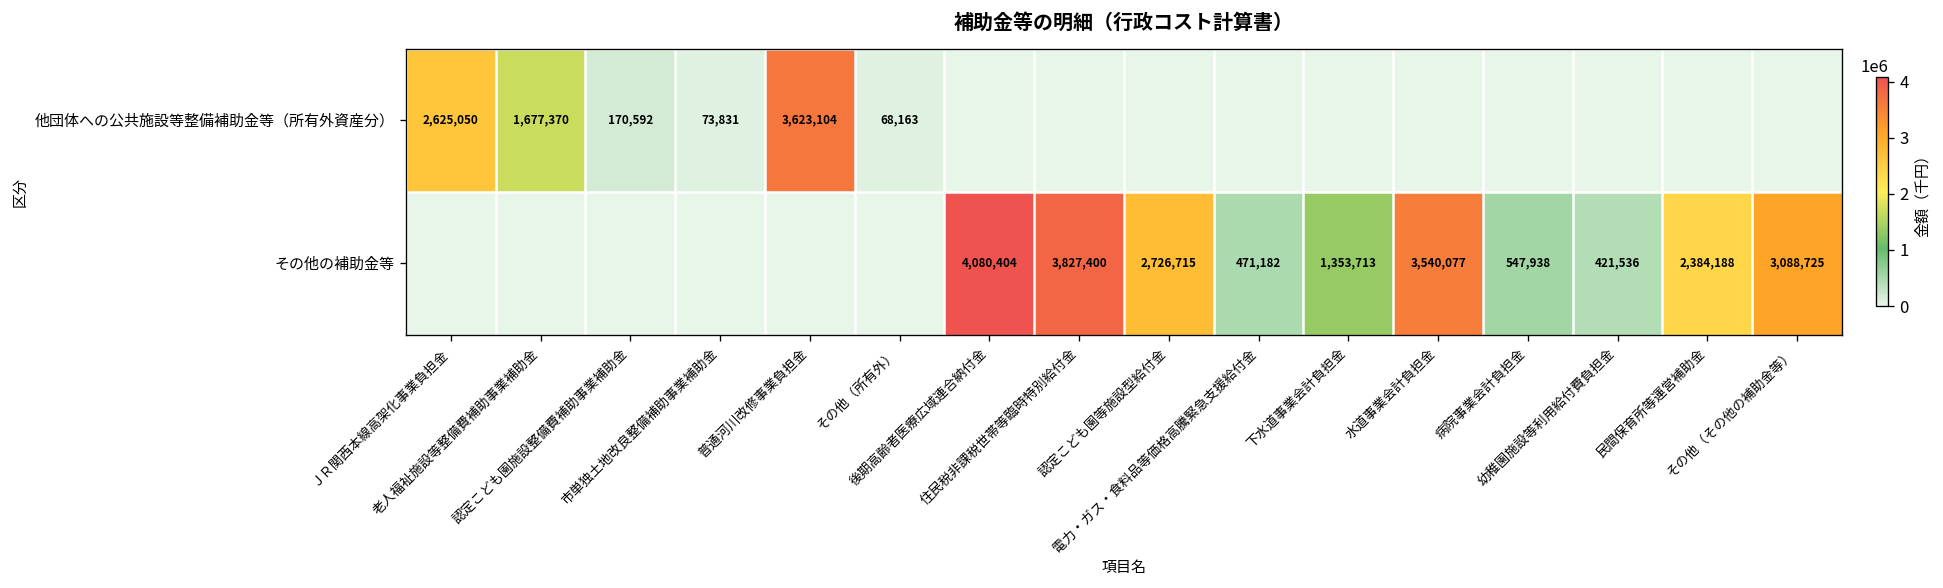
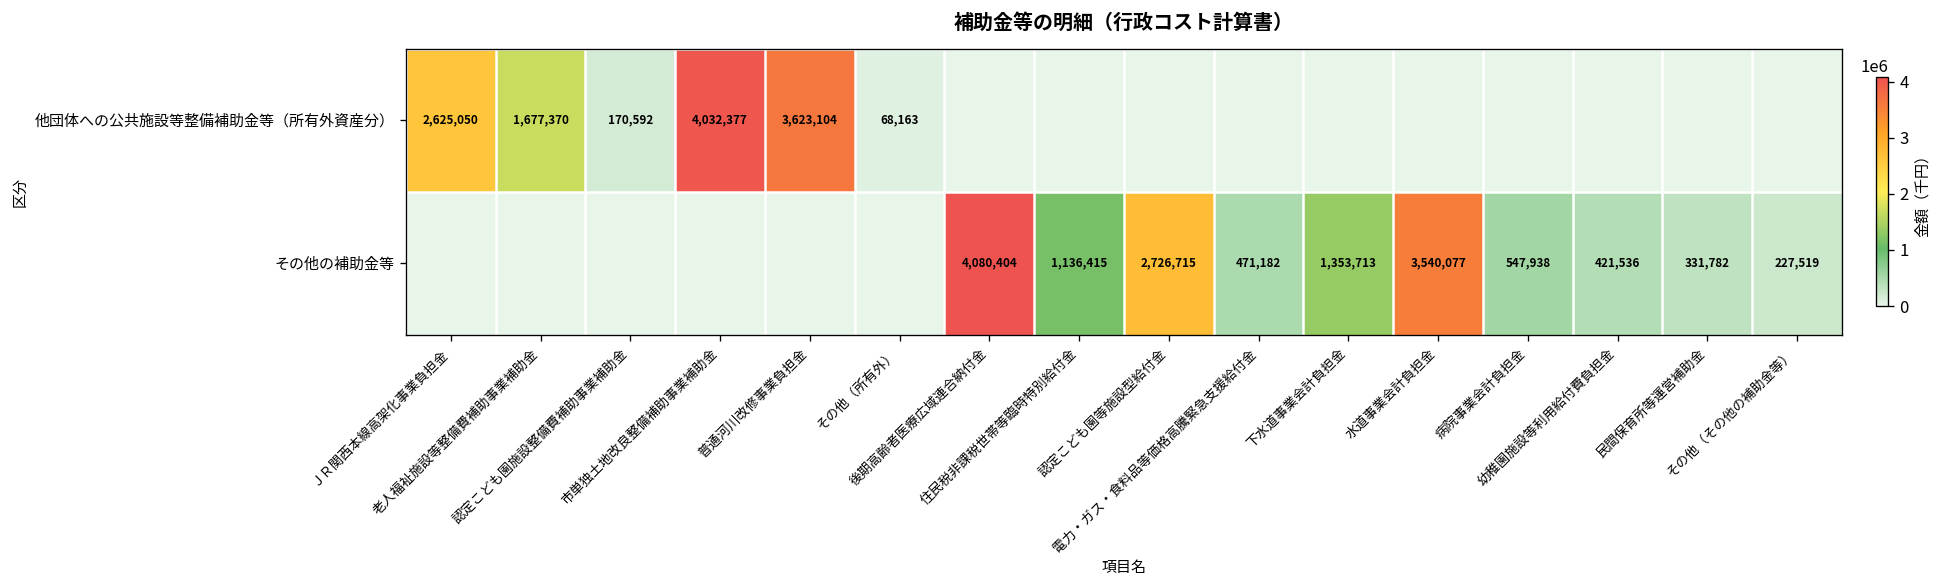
  {
    "他団体への公共施設等整備補助金等（所有外資産分）": {
      "ＪＲ関西本線高架化事業負担金": "2,625,050",
      "老人福祉施設等整備費補助事業補助金": "1,677,370",
      "認定こども園施設整備費補助事業補助金": "170,592",
-     "市単独土地改良整備補助事業補助金": "73,831",
+     "市単独土地改良整備補助事業補助金": "4,032,377",
      "普通河川改修事業負担金": "3,623,104",
      "その他（所有外）": "68,163"
    },
    "その他の補助金等": {
      "後期高齢者医療広域連合納付金": "4,080,404",
-     "住民税非課税世帯等臨時特別給付金": "3,827,400",
+     "住民税非課税世帯等臨時特別給付金": "1,136,415",
      "認定こども園等施設型給付金": "2,726,715",
      "電力・ガス・食料品等価格高騰緊急支援給付金": "471,182",
      "下水道事業会計負担金": "1,353,713",
      "水道事業会計負担金": "3,540,077",
      "病院事業会計負担金": "547,938",
      "幼稚園施設等利用給付費負担金": "421,536",
-     "民間保育所等運営補助金": "2,384,188",
-     "その他（その他の補助金等）": "3,088,725"
+     "民間保育所等運営補助金": "331,782",
+     "その他（その他の補助金等）": "227,519"
    }
  }
